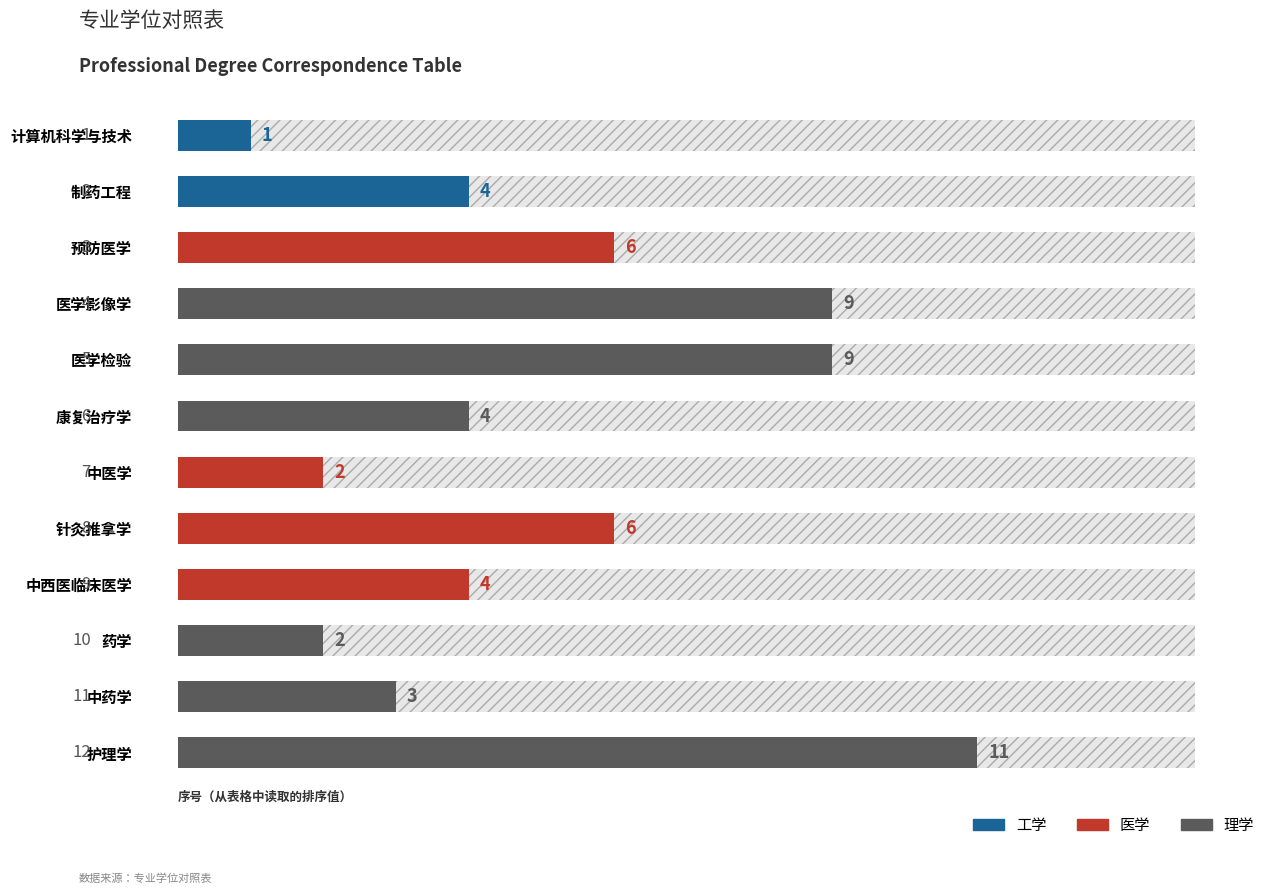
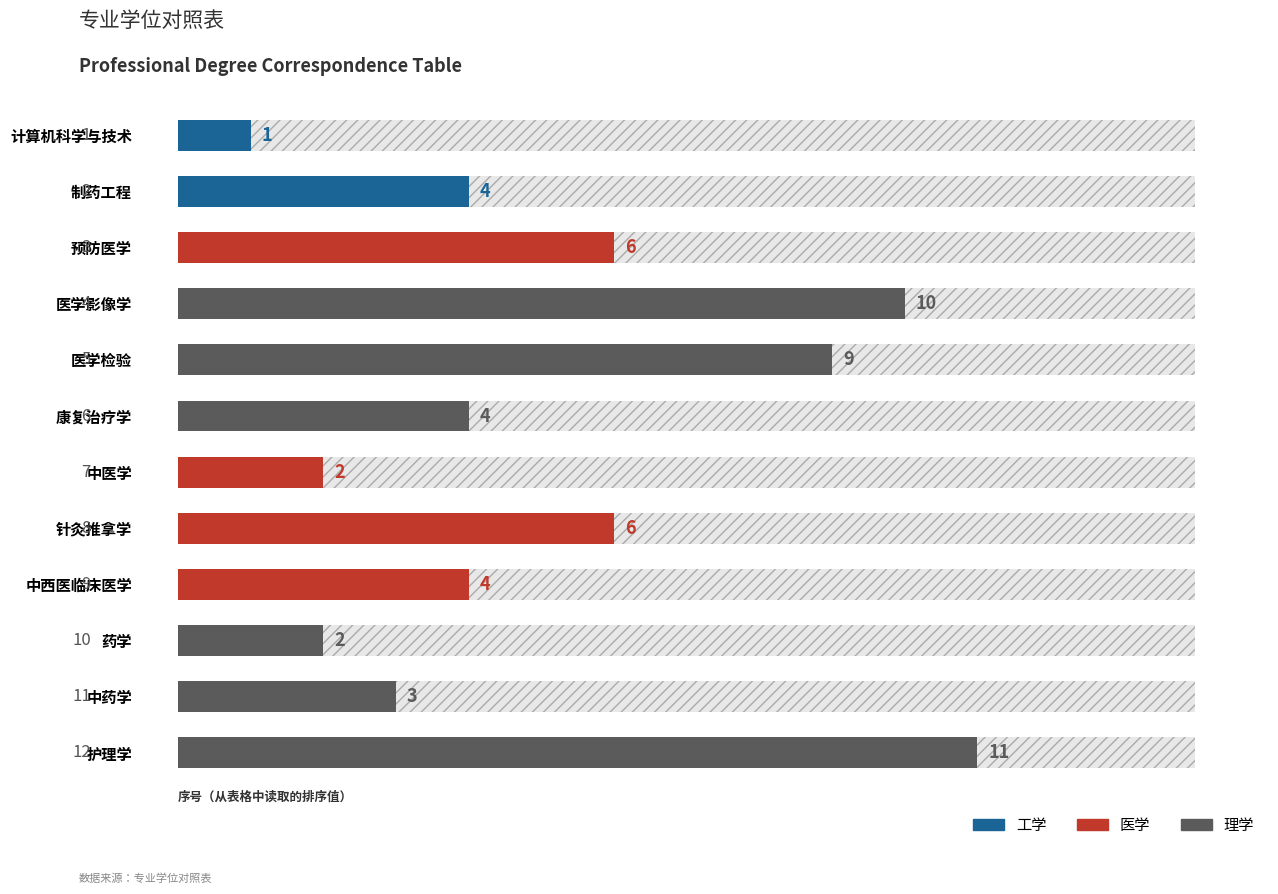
  {
    "医学": {
      "预防医学": 6,
      "中医学": 2,
      "针灸推拿学": 6,
      "中西医临床医学": 4
    },
    "理学": {
-     "医学影像学": 9,
+     "医学影像学": 10,
      "医学检验": 9,
      "康复治疗学": 4,
      "药学": 2,
      "中药学": 3,
      "护理学": 11
    }
  }
